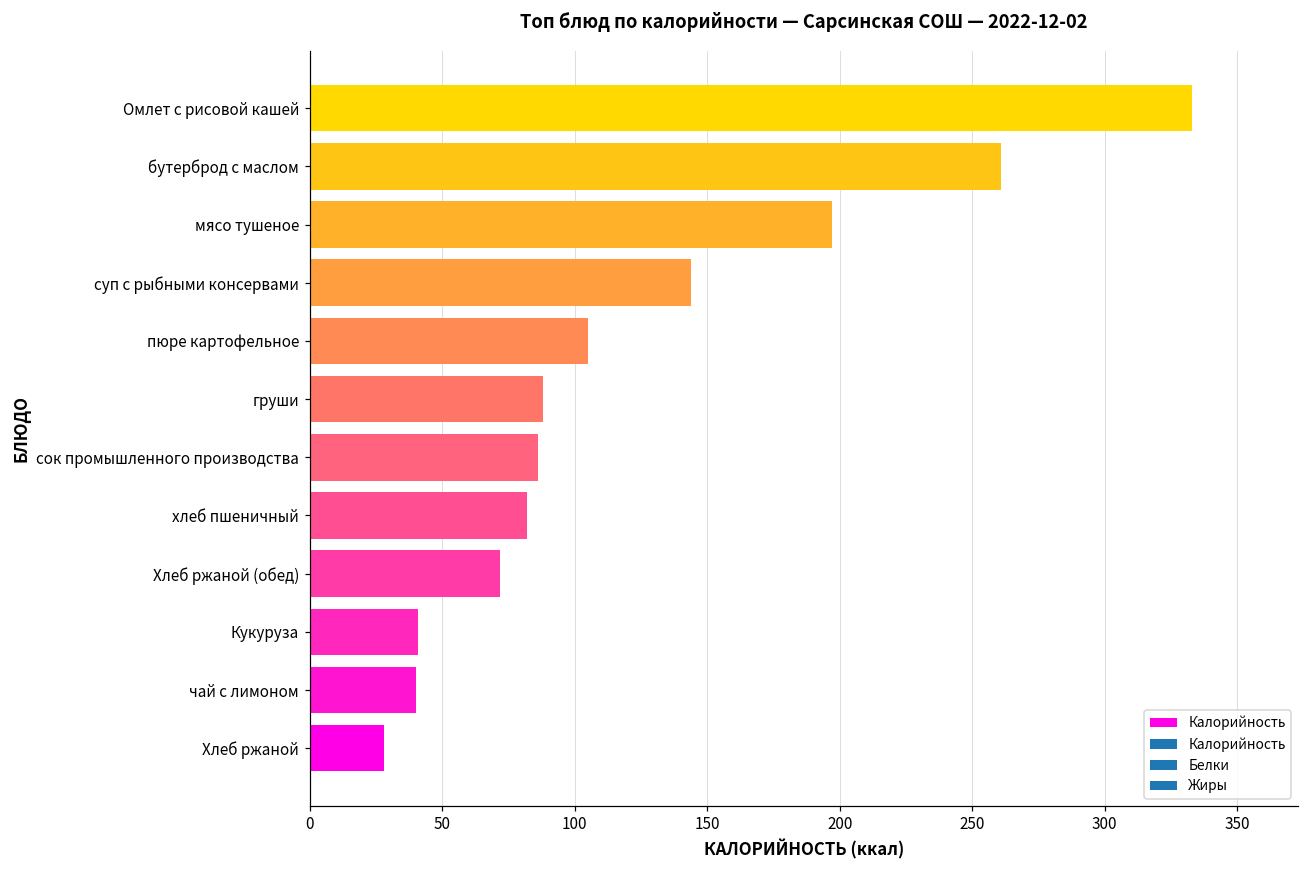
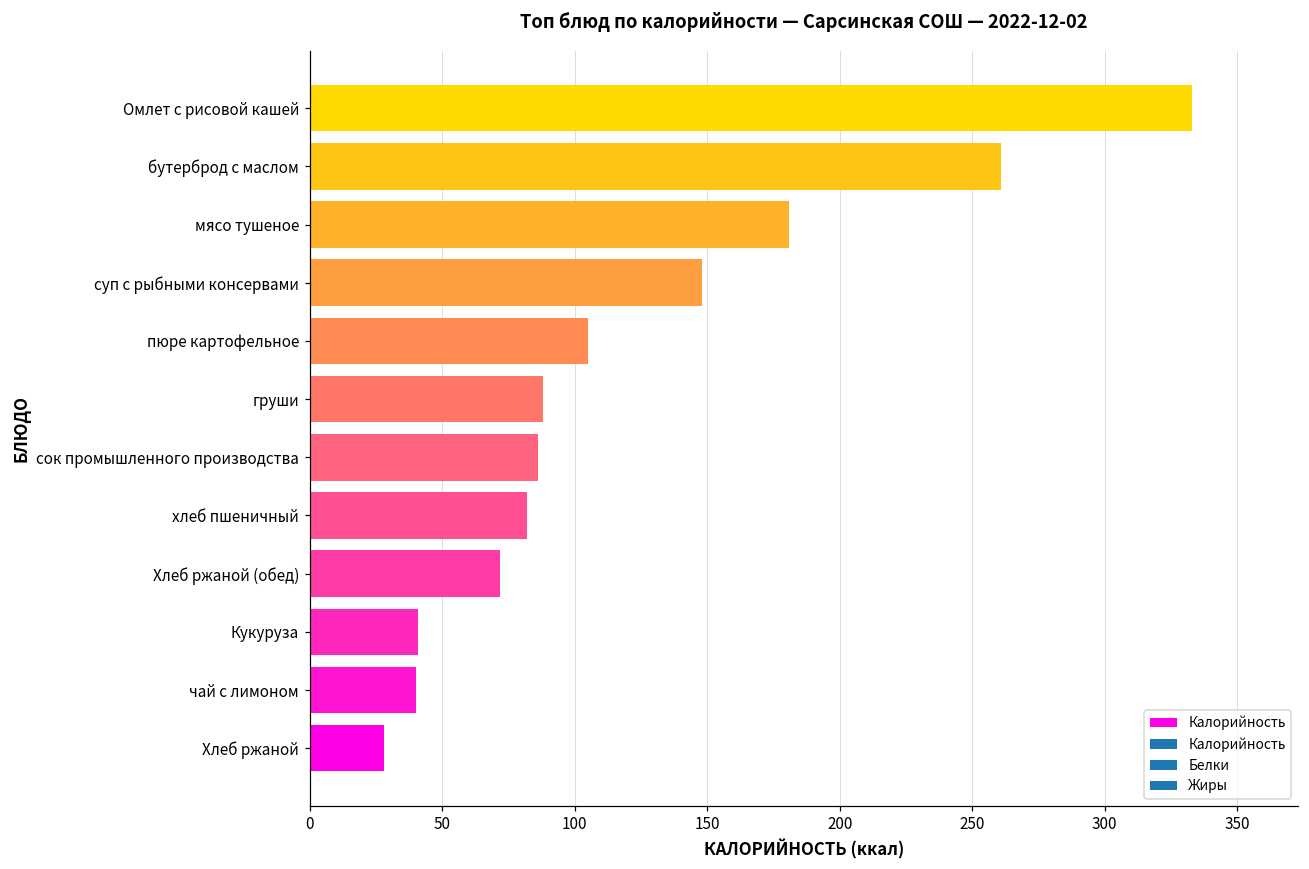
  {
    "Омлет с рисовой кашей": 333,
    "бутерброд с маслом": 261,
-   "мясо тушеное": 197,
-   "суп с рыбными консервами": 144,
+   "мясо тушеное": 181,
+   "суп с рыбными консервами": 148,
    "пюре картофельное": 105,
    "груши": 88,
    "сок промышленного производства": 86,
    "хлеб пшеничный": 82,
    "Хлеб ржаной (обед)": 72,
    "Кукуруза": 41,
    "чай с лимоном": 40,
    "Хлеб ржаной": 28
  }
